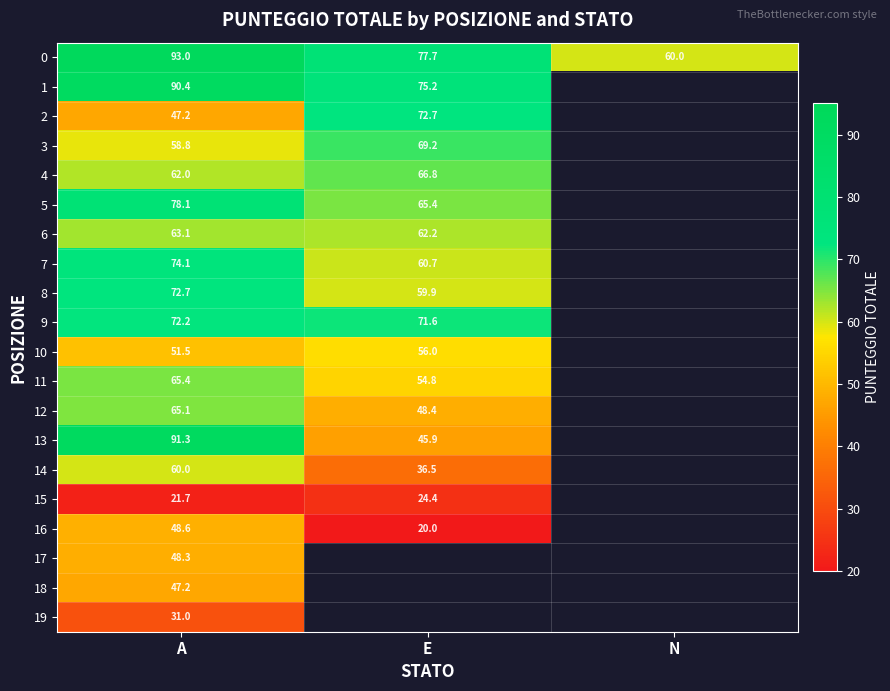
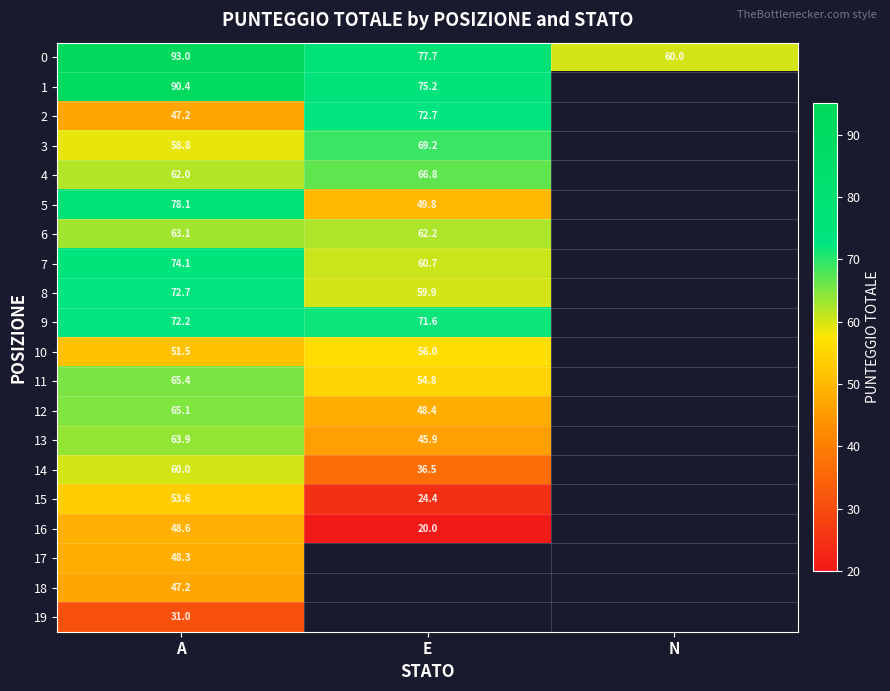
  {
    "0": {
      "A": 93.0,
      "E": 77.7,
      "N": 60.0
    },
    "1": {
      "A": 90.4,
      "E": 75.2
    },
    "2": {
      "A": 47.2,
      "E": 72.7
    },
    "3": {
      "A": 58.8,
      "E": 69.2
    },
    "4": {
      "A": 62.0,
      "E": 66.8
    },
    "5": {
      "A": 78.1,
-     "E": 65.4
+     "E": 49.8
    },
    "6": {
      "A": 63.1,
      "E": 62.2
    },
    "7": {
      "A": 74.1,
      "E": 60.7
    },
    "8": {
      "A": 72.7,
      "E": 59.9
    },
    "9": {
      "A": 72.2,
      "E": 71.6
    },
    "10": {
      "A": 51.5,
      "E": 56.0
    },
    "11": {
      "A": 65.4,
      "E": 54.8
    },
    "12": {
      "A": 65.1,
      "E": 48.4
    },
    "13": {
-     "A": 91.3,
+     "A": 63.9,
      "E": 45.9
    },
    "14": {
      "A": 60.0,
      "E": 36.5
    },
    "15": {
-     "A": 21.7,
+     "A": 53.6,
      "E": 24.4
    },
    "16": {
      "A": 48.6,
      "E": 20.0
    },
    "17": {
      "A": 48.3
    },
    "18": {
      "A": 47.2
    },
    "19": {
      "A": 31.0
    }
  }
